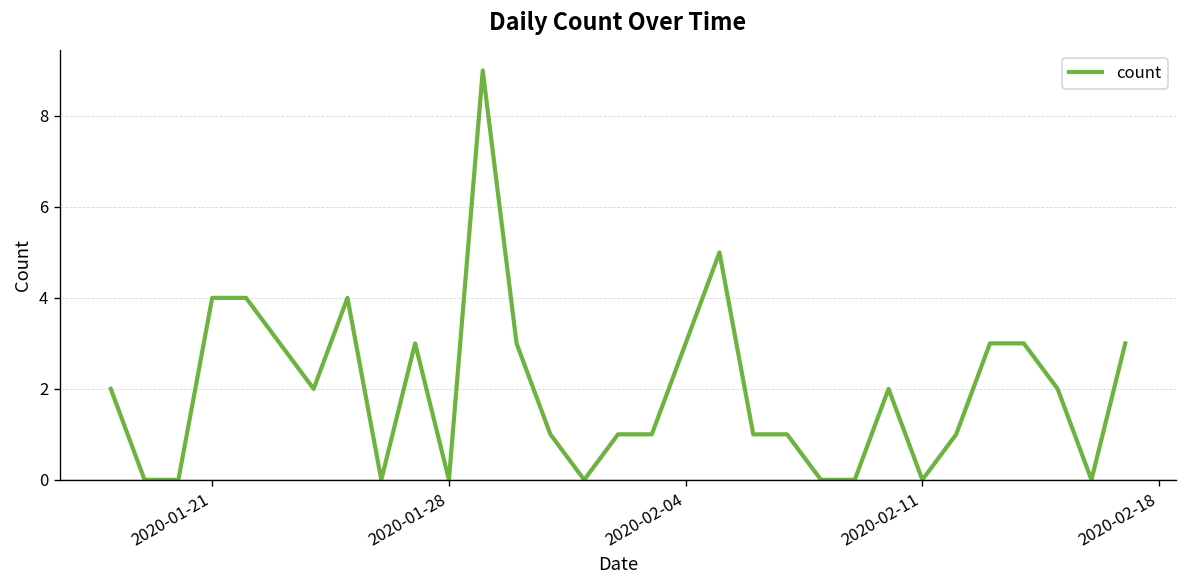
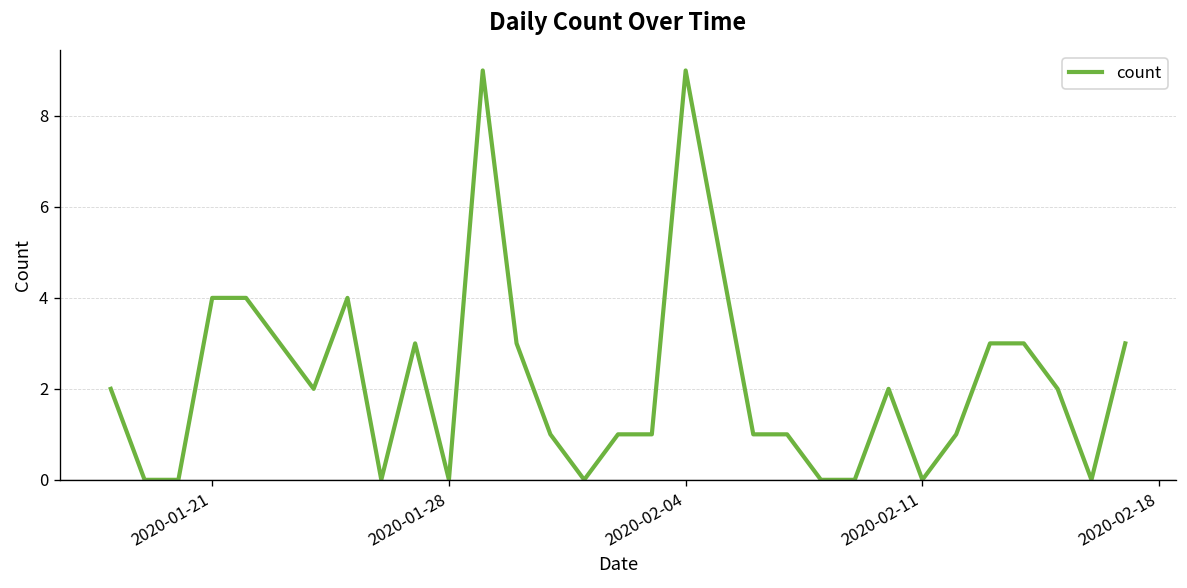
  {
    "2020-01-21": 4,
    "2020-01-28": 0,
-   "2020-02-04": 3,
+   "2020-02-04": 9,
    "2020-02-11": 0
  }
